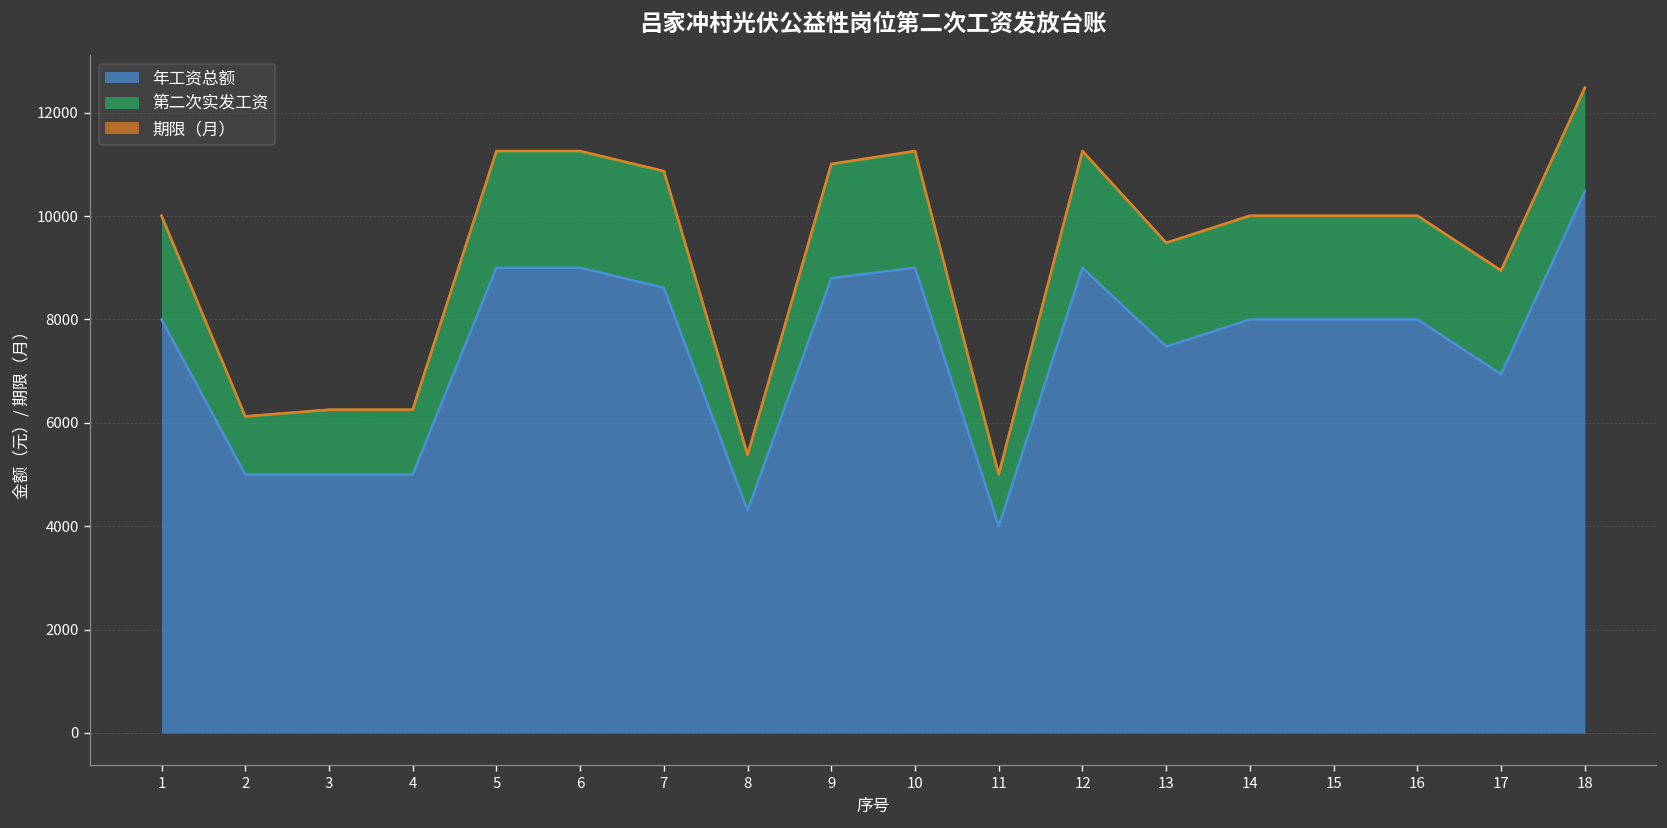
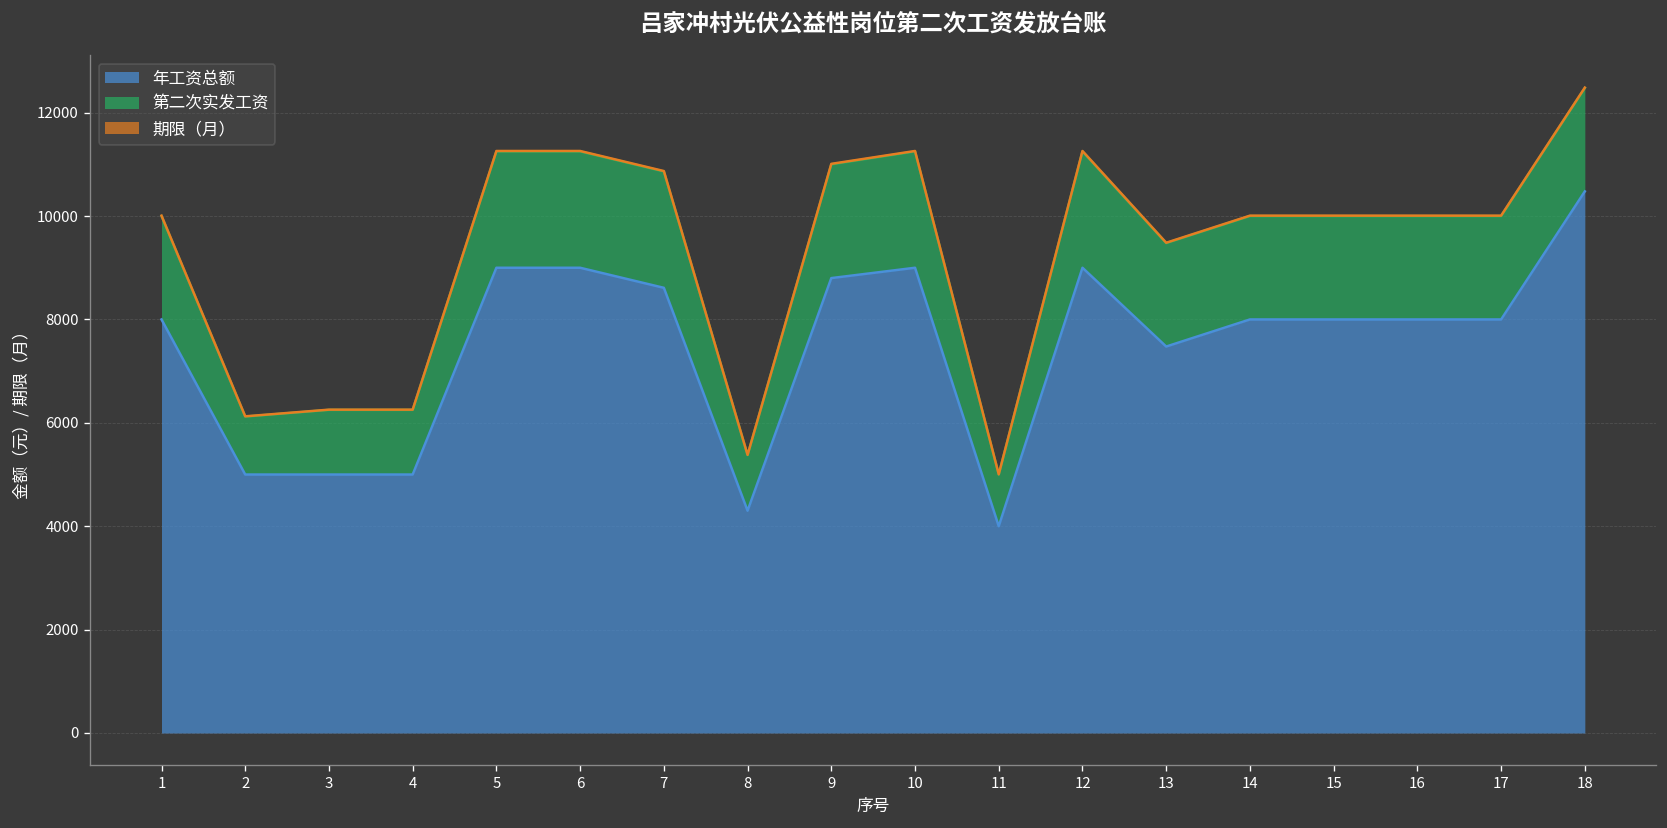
  {
    "年工资总额": {
      "1": 8000,
      "2": 5000,
      "3": 5000,
      "4": 5000,
      "5": 9000,
      "6": 9000,
      "7": 8600,
      "8": 4300,
      "9": 8800,
      "10": 9000,
      "11": 4000,
      "12": 9000,
      "13": 7500,
      "14": 8000,
      "15": 8000,
      "16": 8000,
-     "17": 6900,
+     "17": 8000,
      "18": 10500
    }
  }
